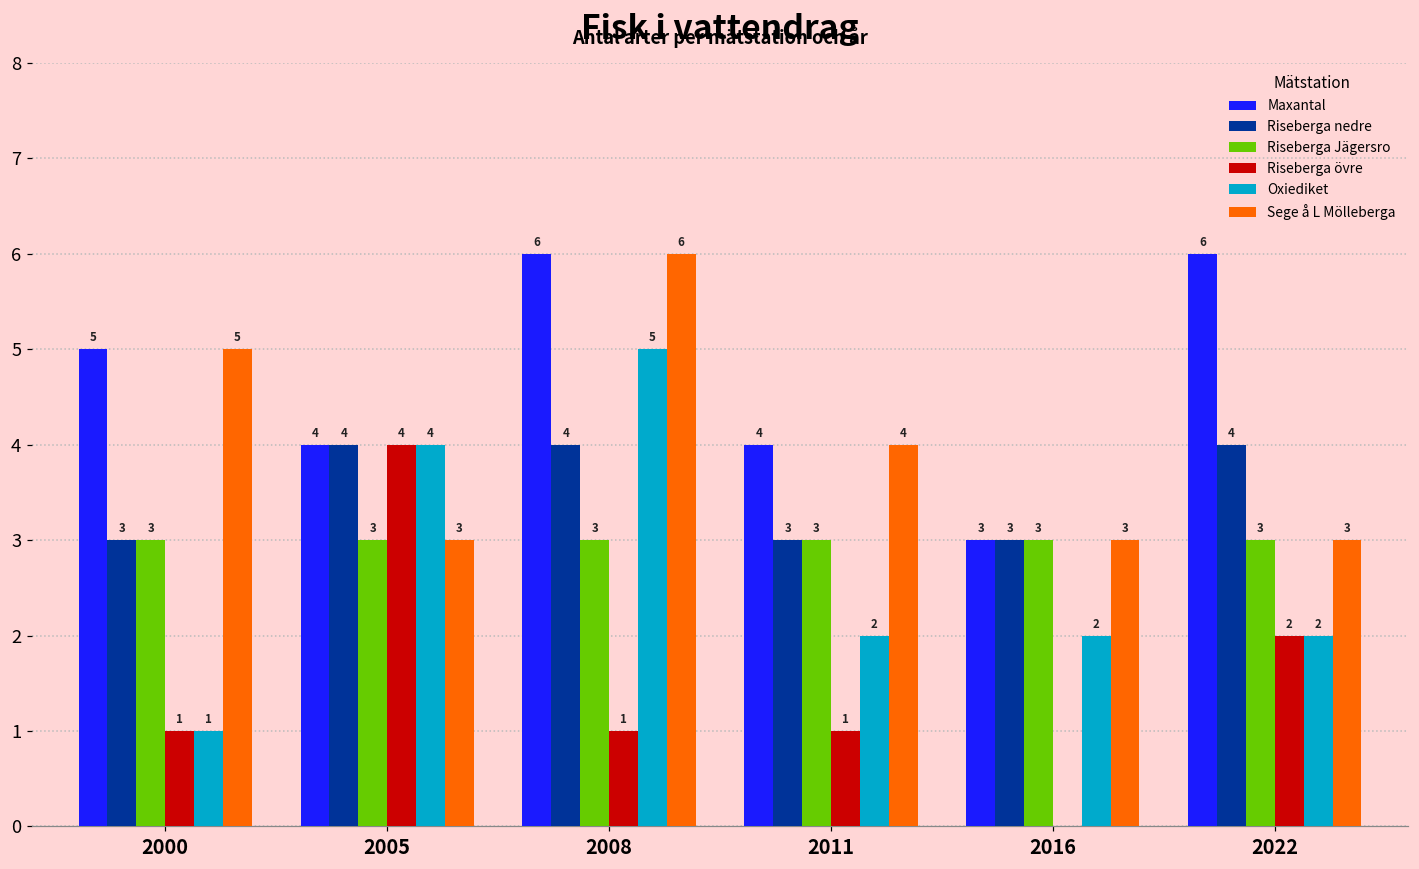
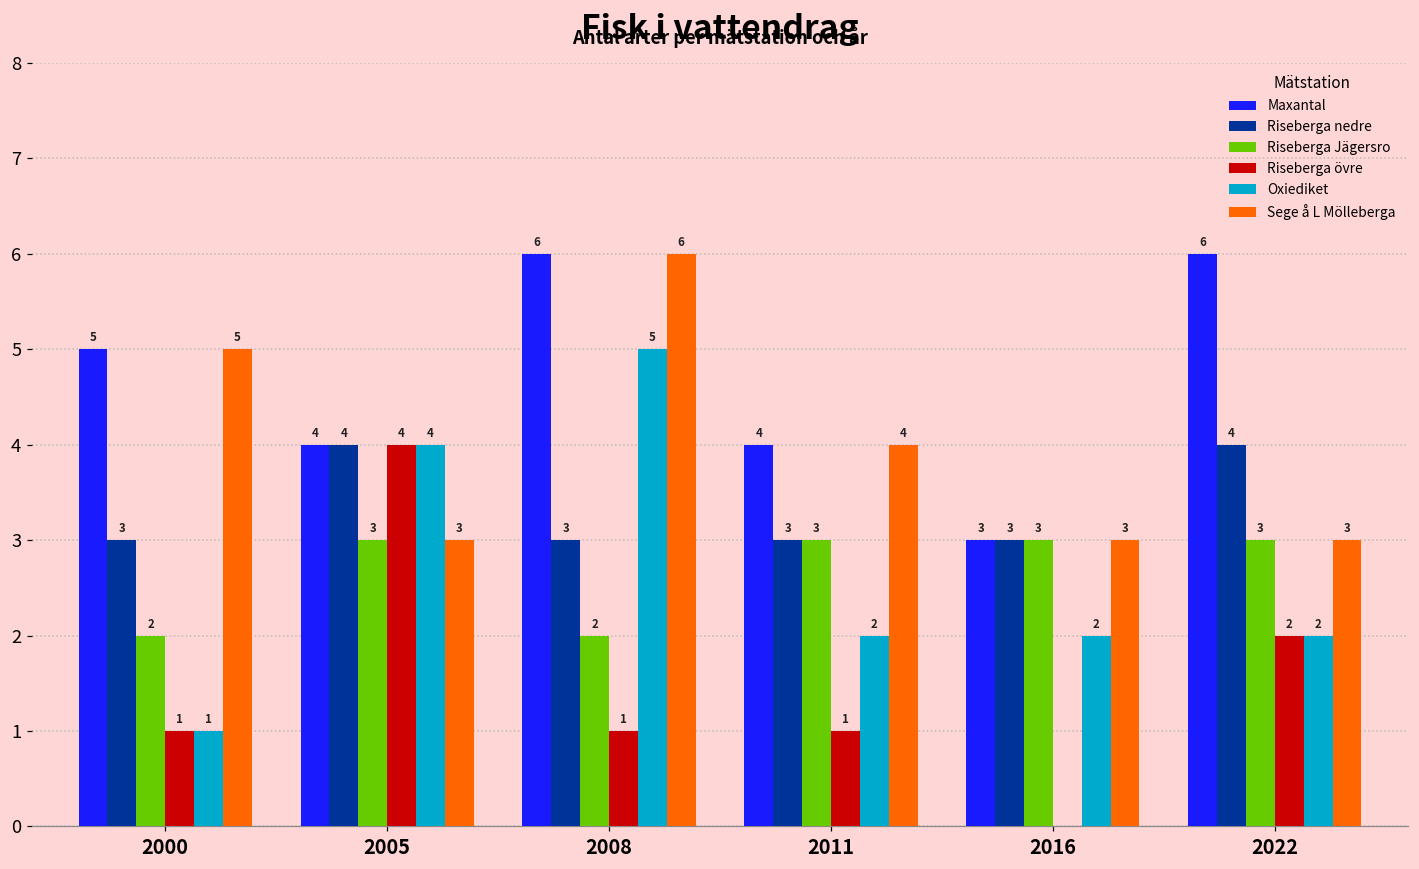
  {
    "Maxantal": {
      "2000": 5,
      "2005": 4,
      "2008": 6,
      "2011": 4,
      "2016": 3,
      "2022": 6
    },
    "Riseberga nedre": {
      "2000": 3,
      "2005": 4,
-     "2008": 4,
+     "2008": 3,
      "2011": 3,
      "2016": 3,
      "2022": 4
    },
    "Riseberga Jägersro": {
-     "2000": 3,
+     "2000": 2,
      "2005": 3,
-     "2008": 3,
+     "2008": 2,
      "2011": 3,
      "2016": 3,
      "2022": 3
    },
    "Riseberga övre": {
      "2000": 1,
      "2005": 4,
      "2008": 1,
      "2011": 1,
      "2022": 2
    },
    "Oxiediket": {
      "2000": 1,
      "2005": 4,
      "2008": 5,
      "2011": 2,
      "2016": 2,
      "2022": 2
    },
    "Sege å L Mölleberga": {
      "2000": 5,
      "2005": 3,
      "2008": 6,
      "2011": 4,
      "2016": 3,
      "2022": 3
    }
  }
